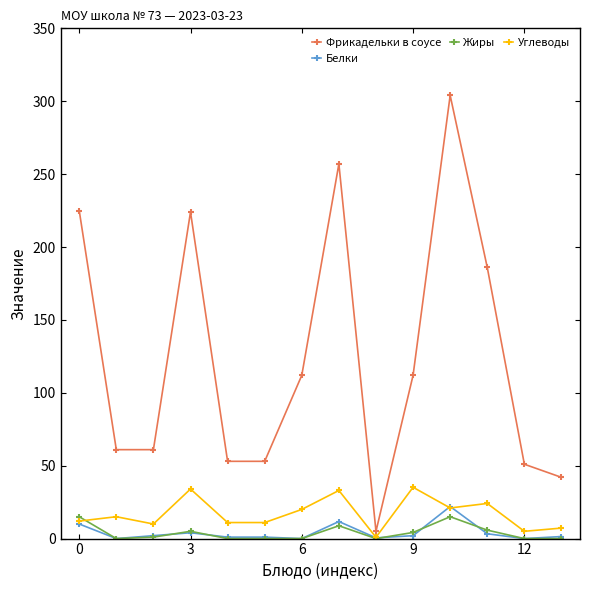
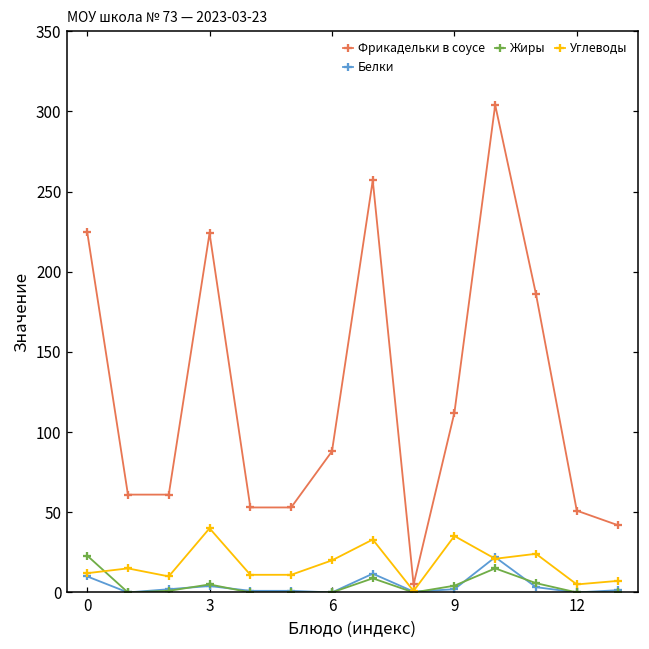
  {
    "Фрикадельки в соусе": {
      "0": 225,
      "3": 224,
-     "6": 112,
+     "6": 88,
      "9": 112,
      "12": 51
    },
    "Белки": {
      "0": 10,
      "9": 2
    },
    "Жиры": {
-     "0": 15,
+     "0": 23,
      "9": 4
    },
    "Углеводы": {
      "0": 12,
-     "3": 34,
+     "3": 40,
      "6": 20,
      "9": 35,
      "12": 5
    }
  }
